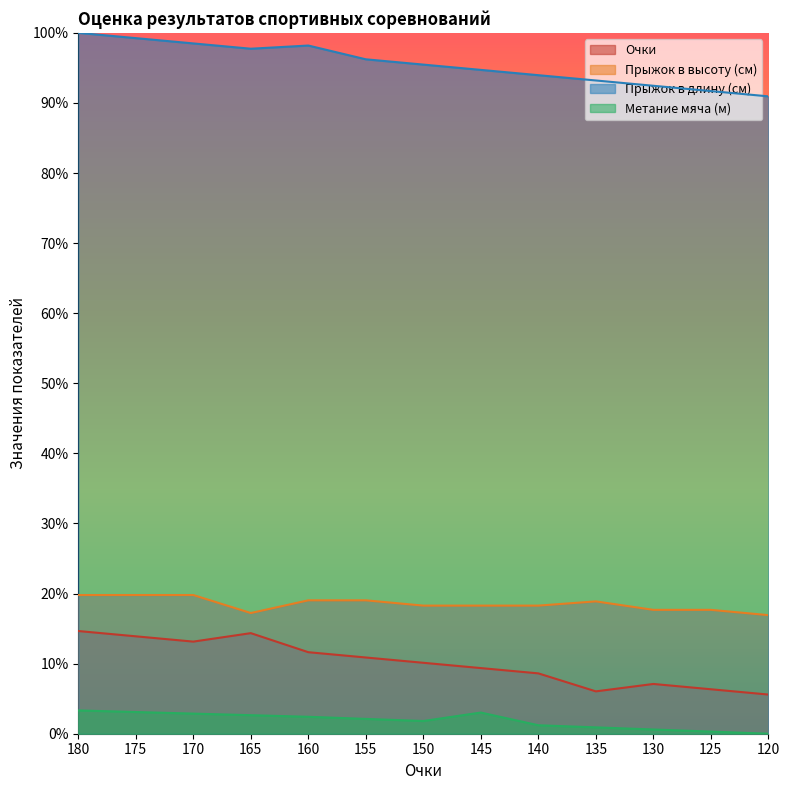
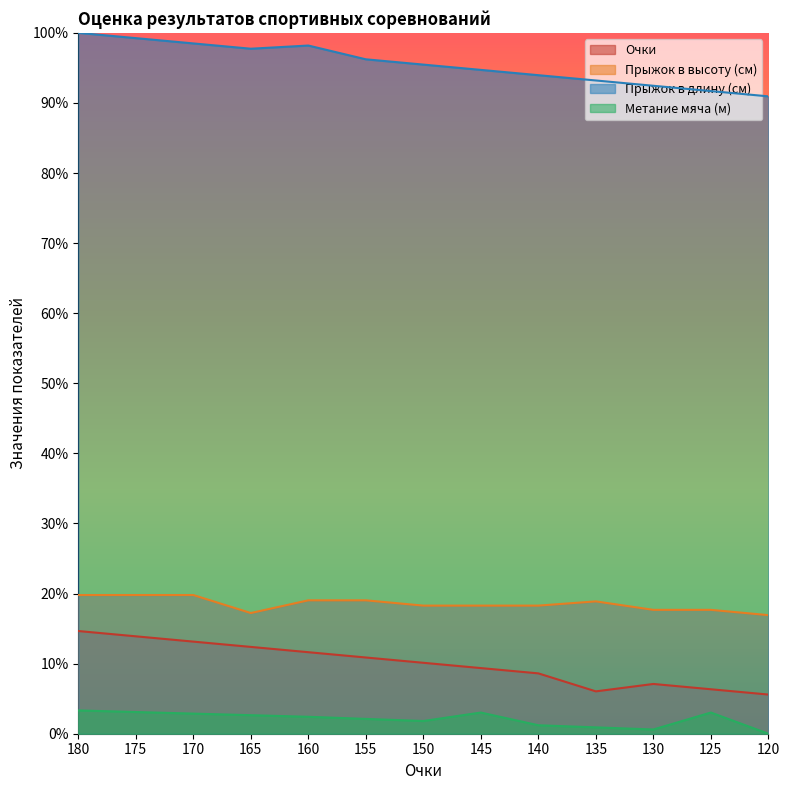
  {
    "Очки": {
      "180": "15%",
      "175": "14%",
      "170": "13%",
-     "165": "14%",
+     "165": "12%",
      "160": "12%",
      "155": "11%",
      "150": "10%",
      "145": "9%",
      "140": "9%",
      "135": "6%",
      "130": "7%",
      "125": "6%",
      "120": "6%"
    },
    "Прыжок в высоту (см)": {
      "180": "20%",
      "175": "20%",
      "170": "20%",
      "165": "17%",
      "160": "19%",
      "155": "19%",
      "150": "18%",
      "145": "18%",
      "140": "18%",
      "135": "19%",
      "130": "18%",
      "125": "18%",
      "120": "17%"
    },
    "Прыжок в длину (см)": {
      "180": "100%",
      "175": "99%",
      "170": "98%",
      "165": "98%",
      "160": "98%",
      "155": "96%",
      "150": "95%",
      "145": "95%",
      "140": "94%",
      "120": "91%"
    },
    "Метание мяча (м)": {
      "180": "3%",
      "175": "3%",
      "170": "3%",
      "165": "3%",
      "160": "2%",
      "155": "2%",
      "150": "2%",
      "145": "3%",
      "140": "1%",
      "135": "1%",
      "130": "1%",
-     "125": "0%",
+     "125": "3%",
      "120": "0%"
    }
  }
